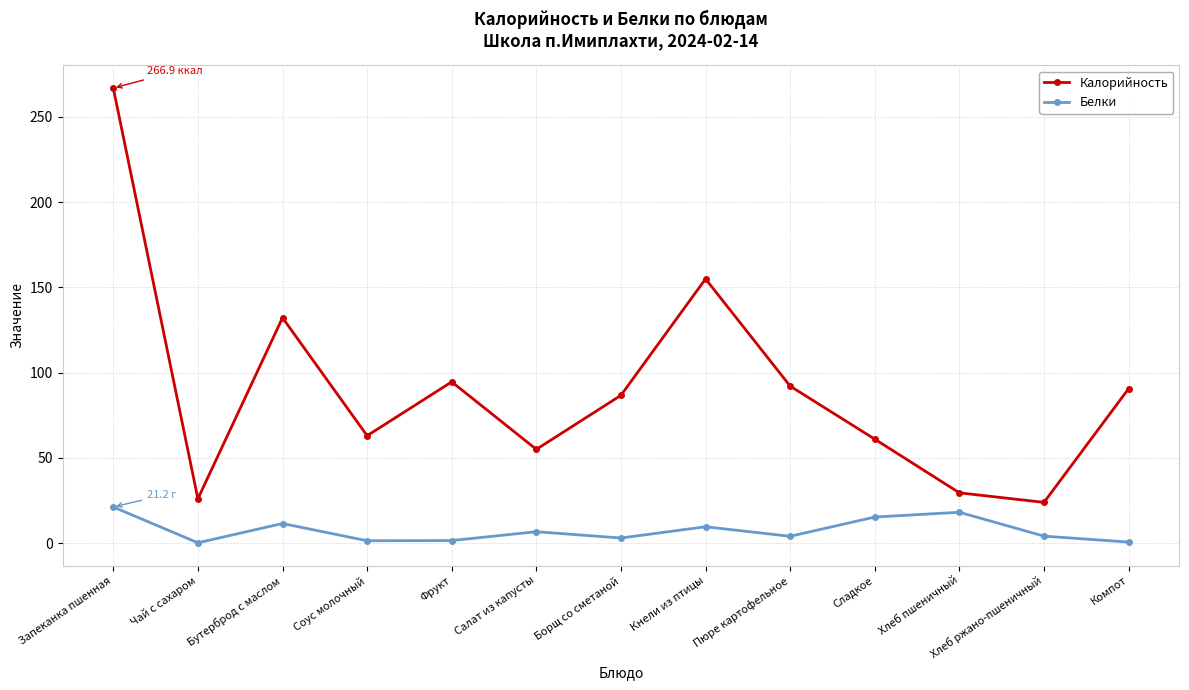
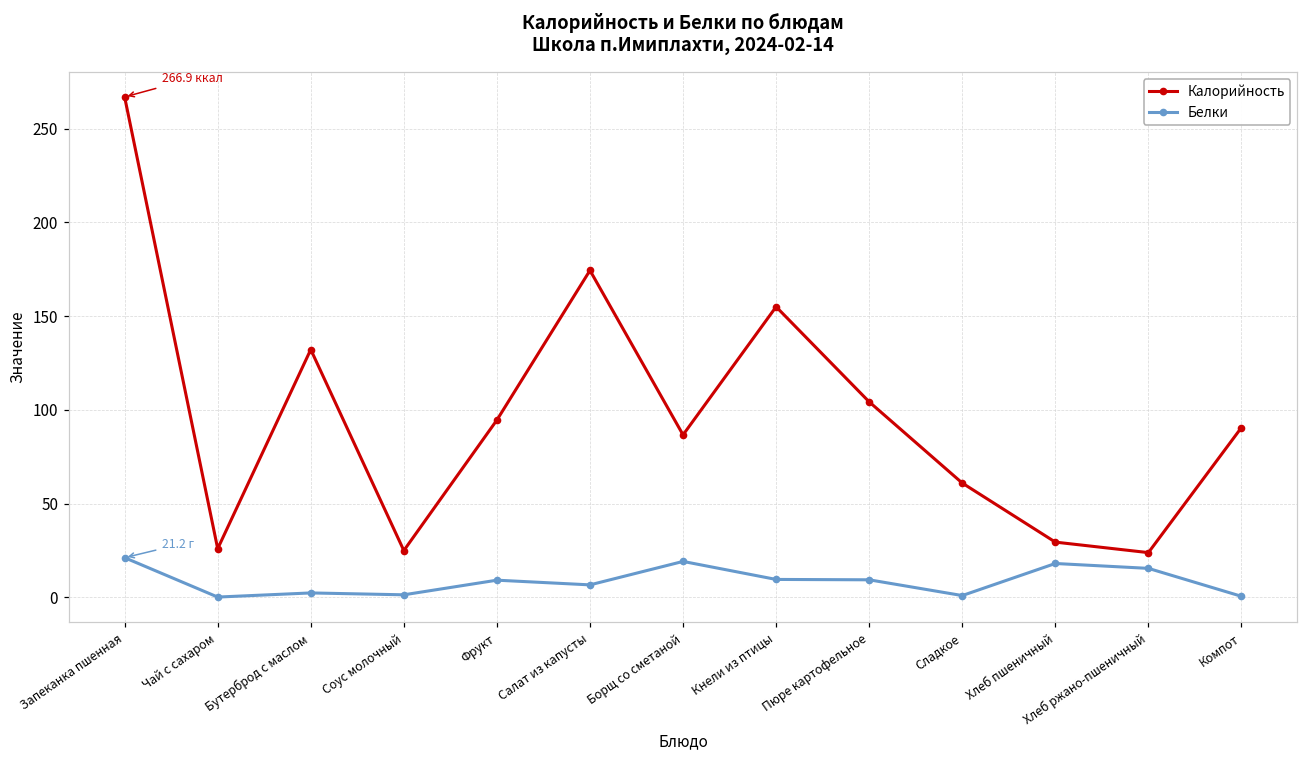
  {
    "Калорийность": {
      "Чай с сахаром": 26,
      "Бутерброд с маслом": 132,
-     "Соус молочный": 63,
+     "Соус молочный": 25,
      "Фрукт": 95,
-     "Салат из капусты": 55,
+     "Салат из капусты": 174,
      "Борщ со сметаной": 87,
      "Кнели из птицы": 155,
-     "Пюре картофельное": 92,
+     "Пюре картофельное": 104,
      "Сладкое": 61,
      "Хлеб пшеничный": 30,
      "Хлеб ржано-пшеничный": 24,
      "Компот": 91
    },
    "Белки": {
      "Чай с сахаром": 0,
-     "Бутерброд с маслом": 12,
+     "Бутерброд с маслом": 2,
      "Соус молочный": 1,
-     "Фрукт": 2,
+     "Фрукт": 9,
      "Салат из капусты": 7,
-     "Борщ со сметаной": 3,
+     "Борщ со сметаной": 19,
      "Кнели из птицы": 10,
-     "Пюре картофельное": 4,
-     "Сладкое": 15,
+     "Пюре картофельное": 9,
+     "Сладкое": 1,
      "Хлеб пшеничный": 18,
-     "Хлеб ржано-пшеничный": 4,
+     "Хлеб ржано-пшеничный": 16,
      "Компот": 1
    }
  }
